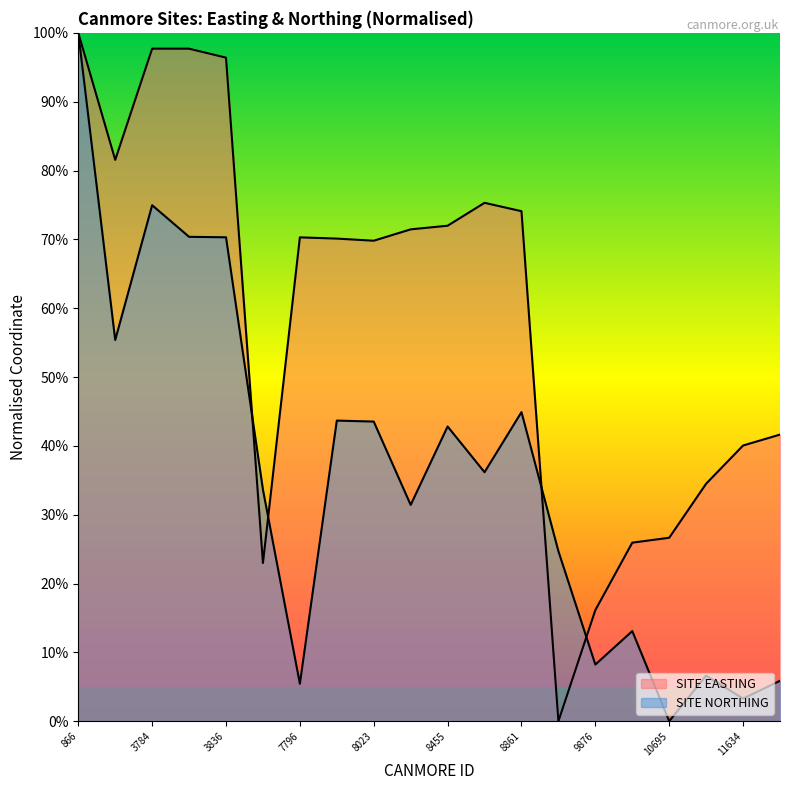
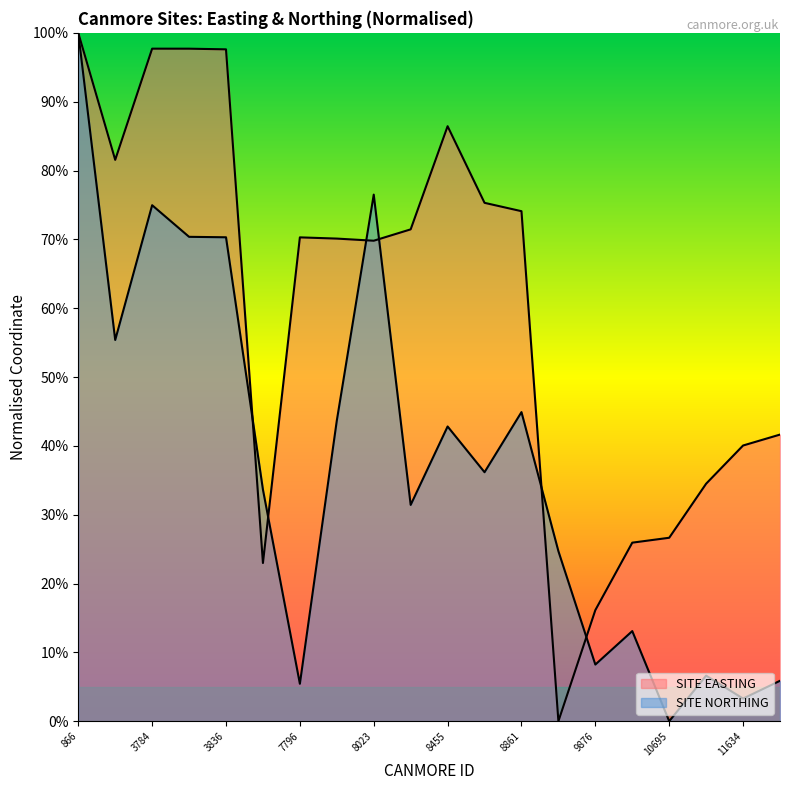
  {
    "SITE EASTING": {
      "3784": "98%",
-     "3836": "96%",
+     "3836": "98%",
      "7796": "70%",
      "8023": "70%",
-     "8455": "72%",
+     "8455": "86%",
      "8861": "74%",
      "9876": "16%",
      "10695": "27%",
      "11634": "40%"
    },
    "SITE NORTHING": {
      "3784": "75%",
      "3836": "70%",
      "7796": "5%",
-     "8023": "44%",
+     "8023": "76%",
      "8455": "43%",
      "8861": "45%",
      "9876": "8%",
      "10695": "0%"
    }
  }
